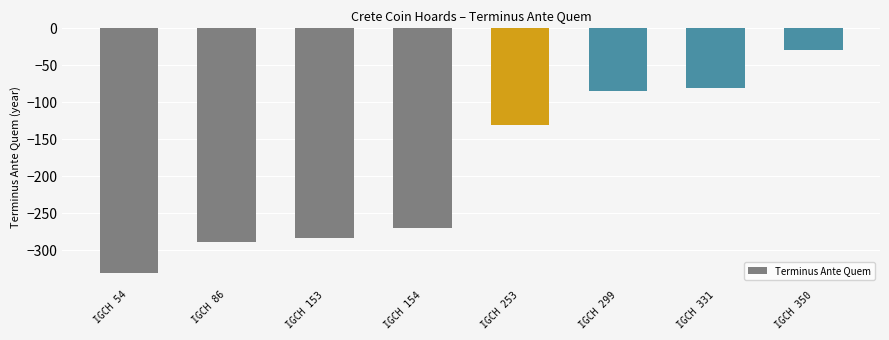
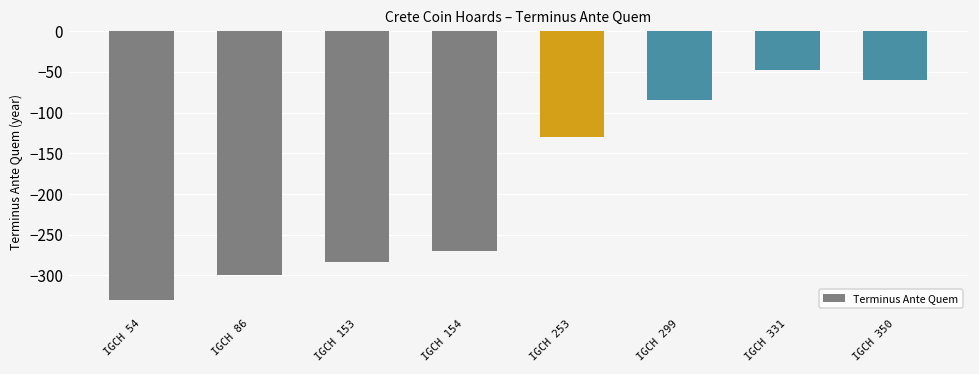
  {
    "IGCH 54": -330,
-   "IGCH 86": -290,
+   "IGCH 86": -300,
    "IGCH 153": -280,
    "IGCH 154": -270,
    "IGCH 253": -130,
    "IGCH 299": -80,
-   "IGCH 331": -80,
-   "IGCH 350": -30
+   "IGCH 331": -50,
+   "IGCH 350": -60
  }
